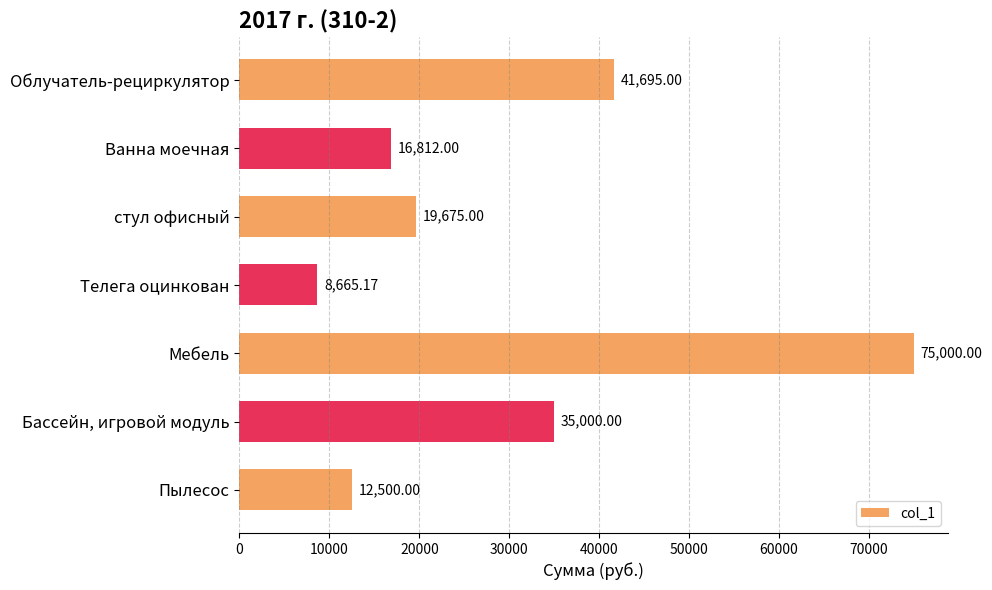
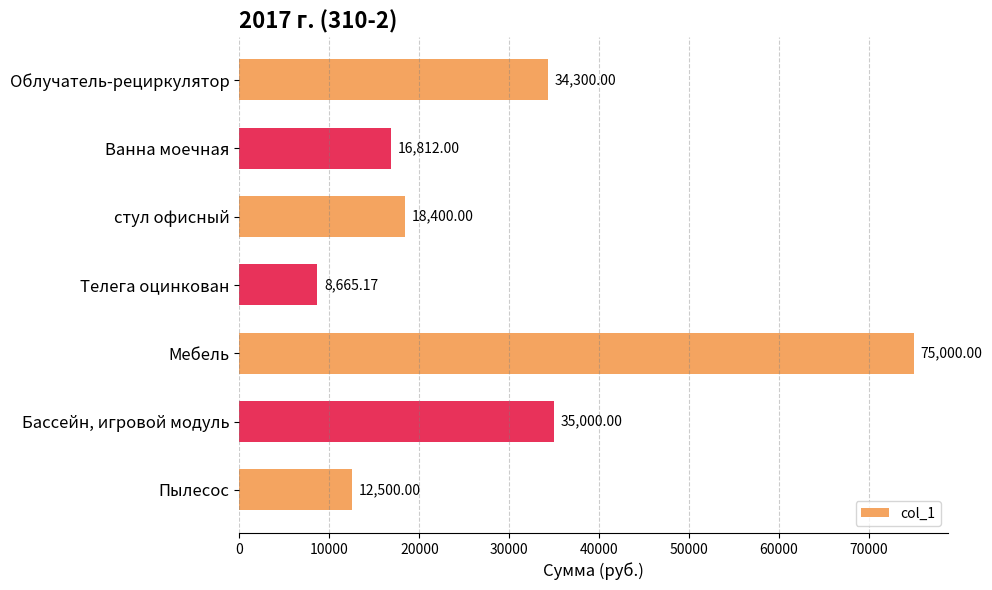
  {
-   "Облучатель-рециркулятор": "41,695.00",
+   "Облучатель-рециркулятор": "34,300.00",
    "Ванна моечная": "16,812.00",
-   "стул офисный": "19,675.00",
+   "стул офисный": "18,400.00",
    "Телега оцинкован": "8,665.17",
    "Мебель": "75,000.00",
    "Бассейн, игровой модуль": "35,000.00",
    "Пылесос": "12,500.00"
  }
